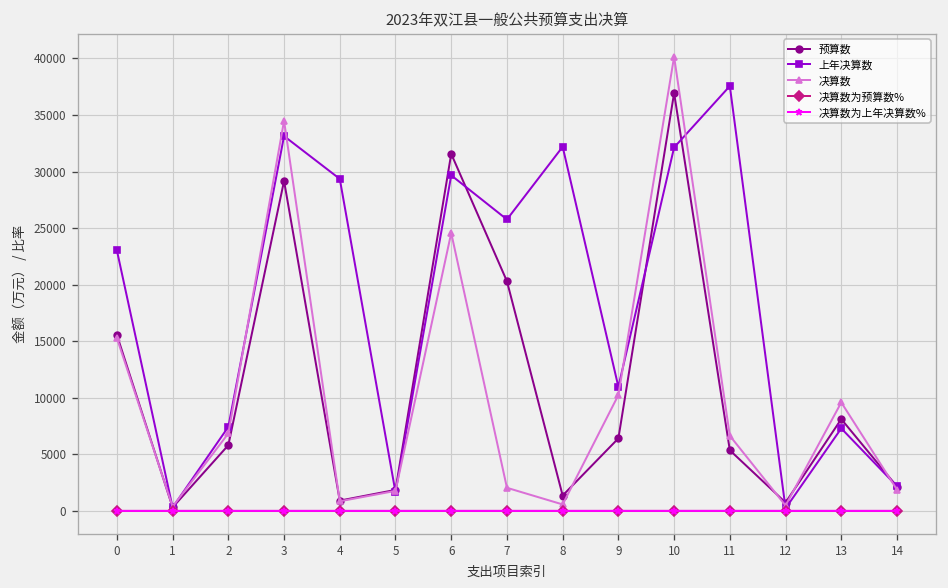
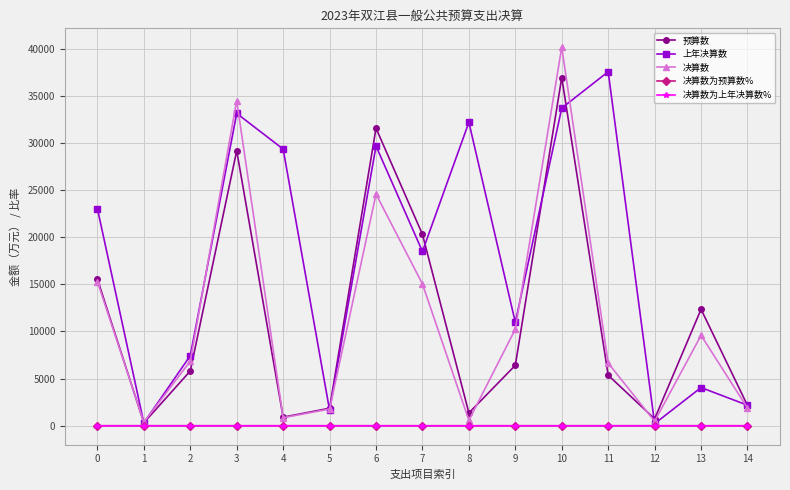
  {
    "预算数": {
      "0": 16000,
      "2": 6000,
      "3": 29000,
      "6": 32000,
      "7": 20000,
      "8": 1000,
      "9": 6000,
      "10": 37000,
      "11": 5000,
-     "13": 8000
+     "13": 12000
    },
    "上年决算数": {
      "0": 23000,
      "2": 7000,
      "3": 33000,
      "4": 29000,
      "6": 30000,
-     "7": 26000,
+     "7": 18000,
      "8": 32000,
      "9": 11000,
-     "10": 32000,
+     "10": 34000,
      "11": 38000,
-     "13": 7000
+     "13": 4000
    },
    "决算数": {
      "0": 15000,
      "2": 7000,
      "3": 34000,
      "6": 25000,
-     "7": 2000,
+     "7": 15000,
      "8": 1000,
      "9": 10000,
      "10": 40000,
      "11": 7000,
      "13": 10000,
      "14": 2000
    },
    "决算数为上年决算数%": {
      "0": 0,
      "1": 0,
      "2": 0,
      "3": 0,
      "4": 0,
      "5": 0,
      "6": 0,
      "7": 0,
      "8": 0,
      "9": 0,
      "10": 0,
      "11": 0,
      "13": 0,
      "14": 0
    }
  }
